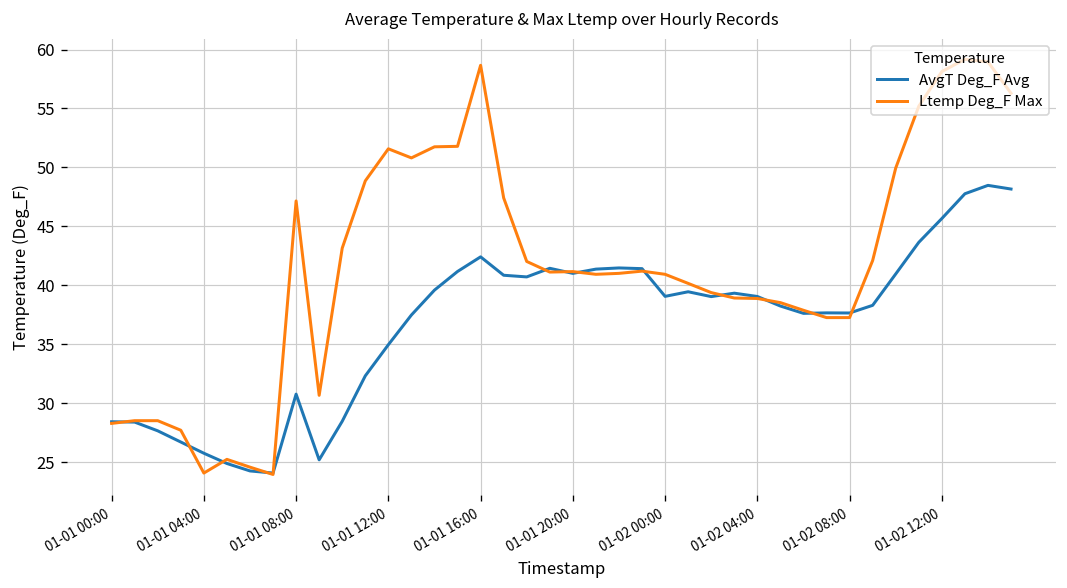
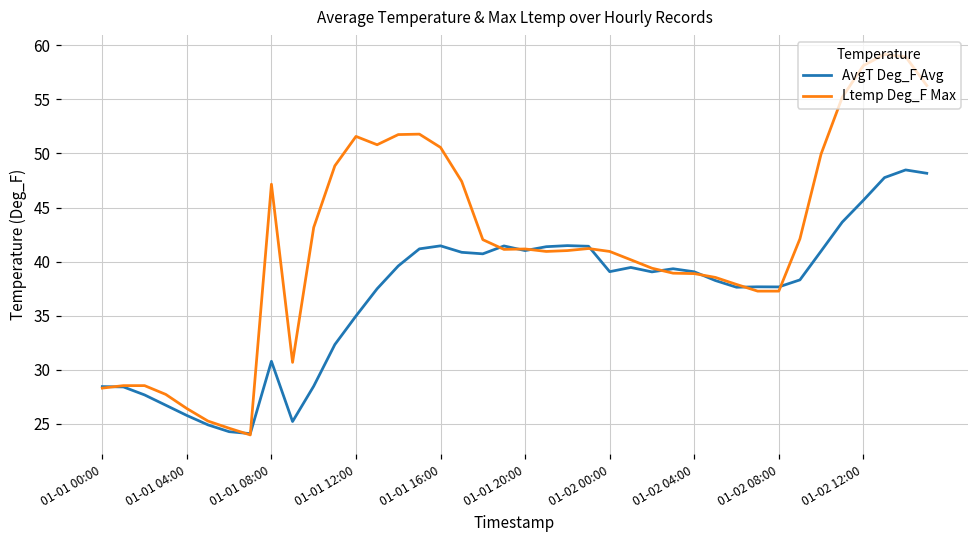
  {
    "AvgT Deg_F Avg": {
      "01-01 04:00": 26,
      "01-01 08:00": 31,
      "01-01 12:00": 35,
-     "01-01 16:00": 42,
+     "01-01 16:00": 41,
      "01-02 00:00": 39,
      "01-02 08:00": 38,
      "01-02 12:00": 46
    },
    "Ltemp Deg_F Max": {
-     "01-01 04:00": 24,
+     "01-01 04:00": 26,
      "01-01 08:00": 47,
      "01-01 12:00": 52,
-     "01-01 16:00": 59,
+     "01-01 16:00": 51,
      "01-02 00:00": 41,
      "01-02 08:00": 37
    }
  }
